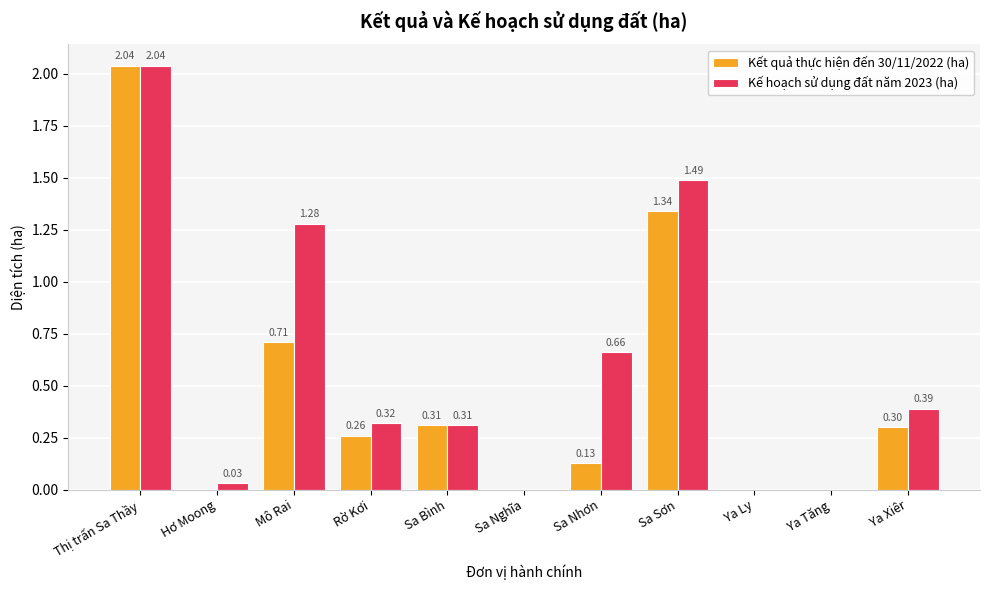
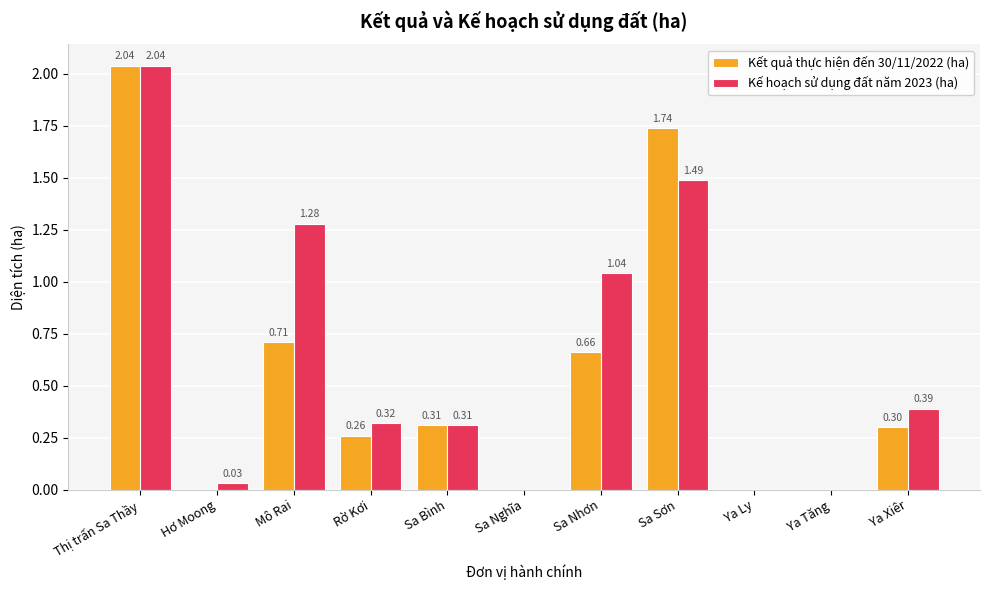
  {
    "Kết quả thực hiện đến 30/11/2022 (ha)": {
      "Thị trấn Sa Thầy": 2.04,
      "Mô Rai": 0.71,
      "Rờ Kơi": 0.26,
      "Sa Bình": 0.31,
-     "Sa Nhơn": 0.13,
-     "Sa Sơn": 1.34,
+     "Sa Nhơn": 0.66,
+     "Sa Sơn": 1.74,
      "Ya Xiêr": 0.30
    },
    "Kế hoạch sử dụng đất năm 2023 (ha)": {
      "Thị trấn Sa Thầy": 2.04,
      "Hơ Moong": 0.03,
      "Mô Rai": 1.28,
      "Rờ Kơi": 0.32,
      "Sa Bình": 0.31,
-     "Sa Nhơn": 0.66,
+     "Sa Nhơn": 1.04,
      "Sa Sơn": 1.49,
      "Ya Xiêr": 0.39
    }
  }
